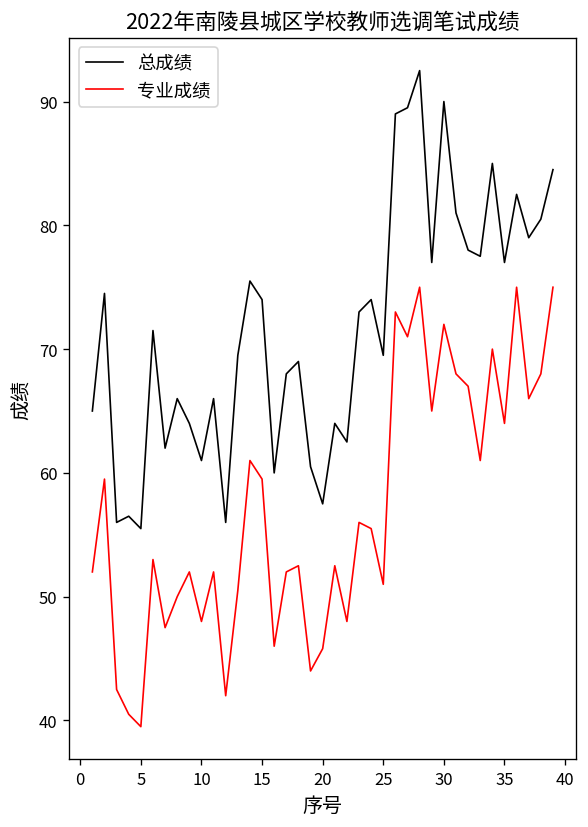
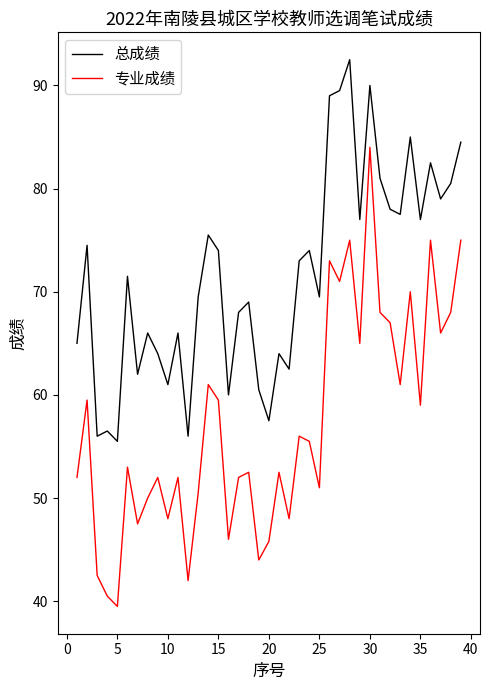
  {
    "总成绩": {
      "5": 55.5,
      "10": 61,
      "15": 74,
      "20": 57.5,
      "25": 69.5,
      "30": 90,
      "35": 77
    },
    "专业成绩": {
      "5": 39.5,
      "10": 48,
      "15": 59.5,
      "20": 46,
      "25": 51,
-     "30": 72,
-     "35": 64
+     "30": 84,
+     "35": 59
    }
  }
